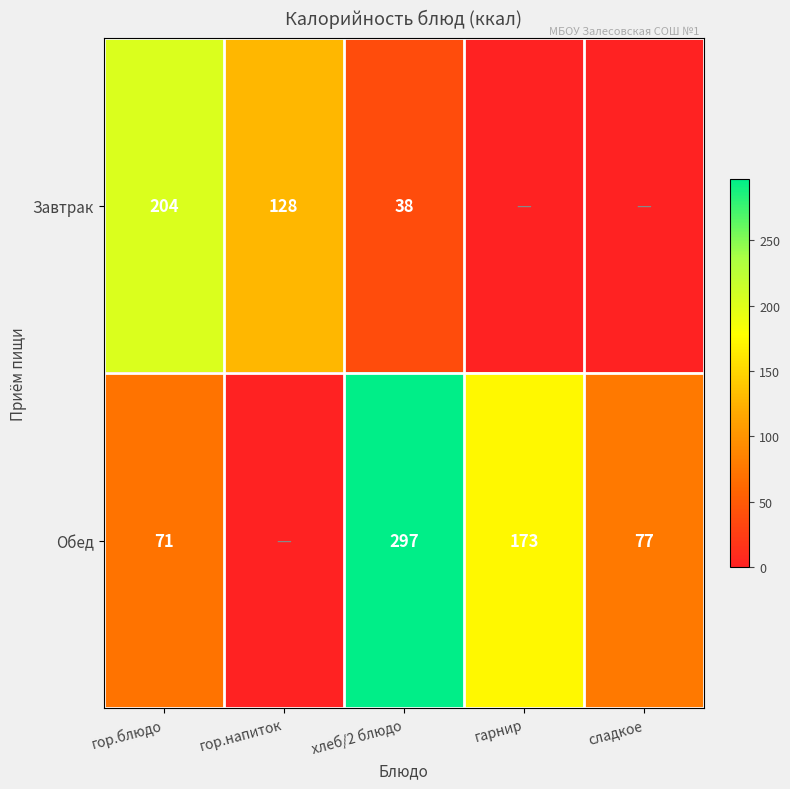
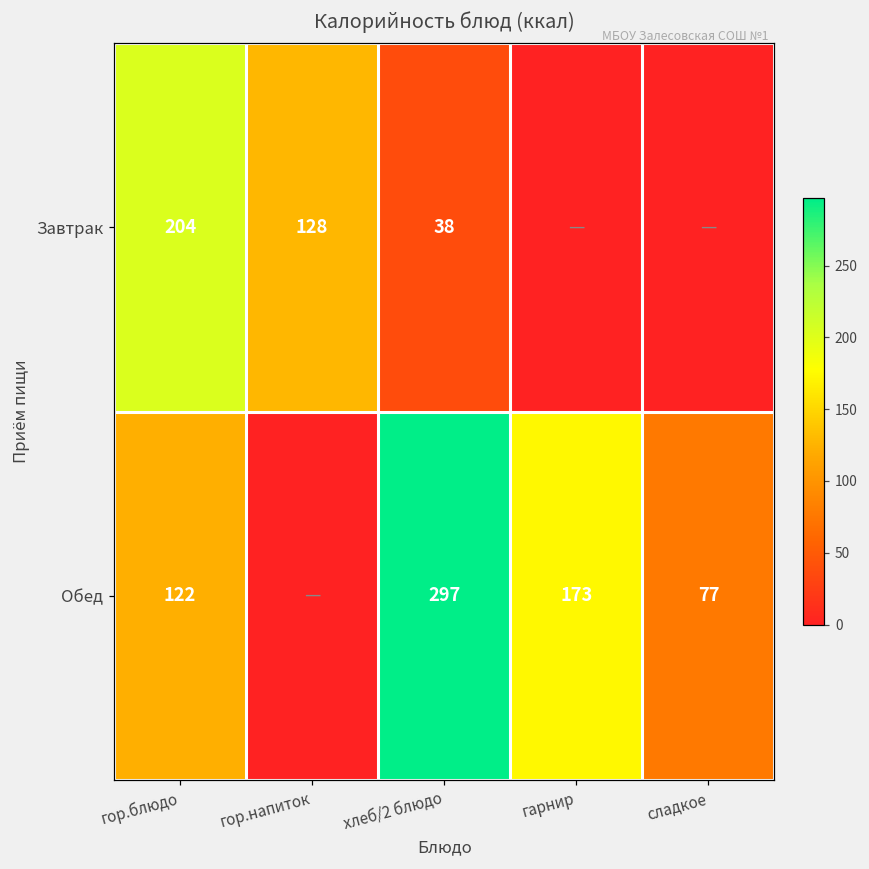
  {
    "Завтрак": {
      "гор.блюдо": 204,
      "гор.напиток": 128,
      "хлеб/2 блюдо": 38
    },
    "Обед": {
-     "гор.блюдо": 71,
+     "гор.блюдо": 122,
      "хлеб/2 блюдо": 297,
      "гарнир": 173,
      "сладкое": 77
    }
  }
